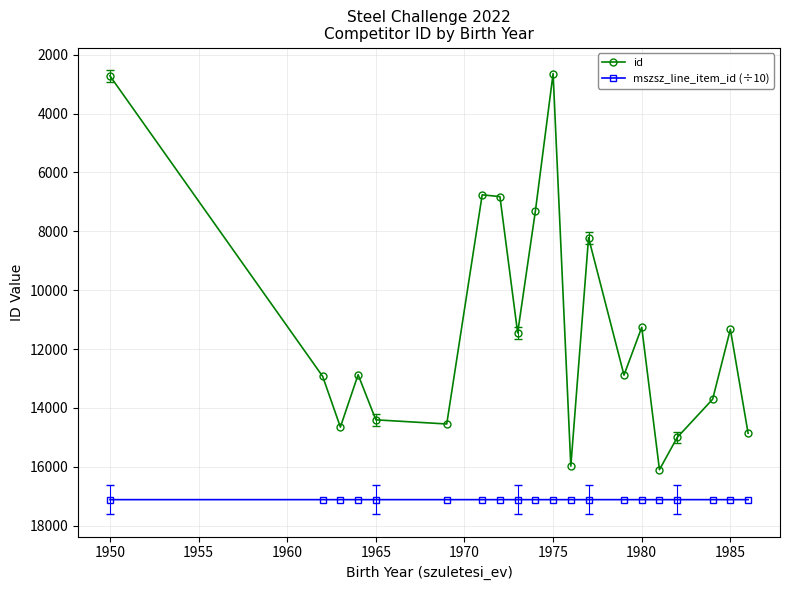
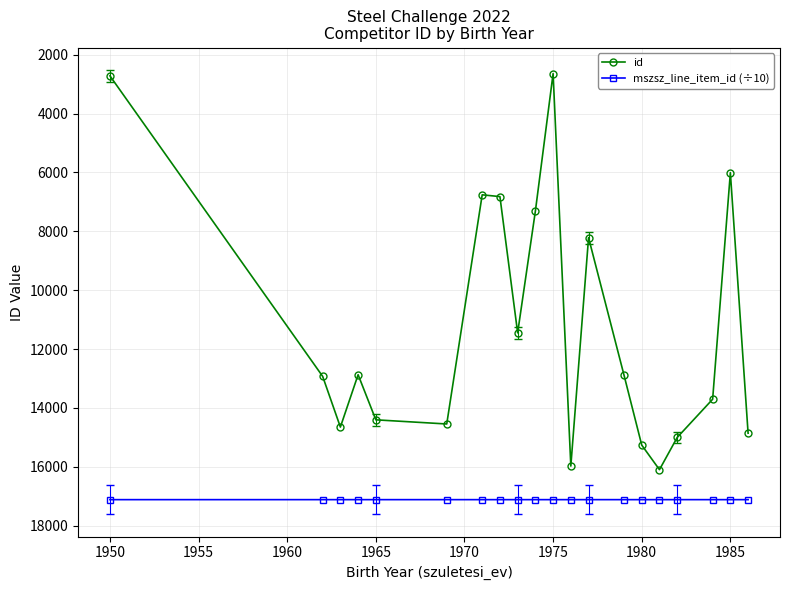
  {
    "id": {
      "1950": 2700,
      "1965": 14400,
      "1975": 2600,
-     "1980": 11300,
-     "1985": 11300
+     "1980": 15300,
+     "1985": 6000
    },
    "mszsz_line_item_id (÷10)": {
      "1950": 17100,
      "1965": 17100,
      "1975": 17100,
      "1980": 17100,
      "1985": 17100
    }
  }
